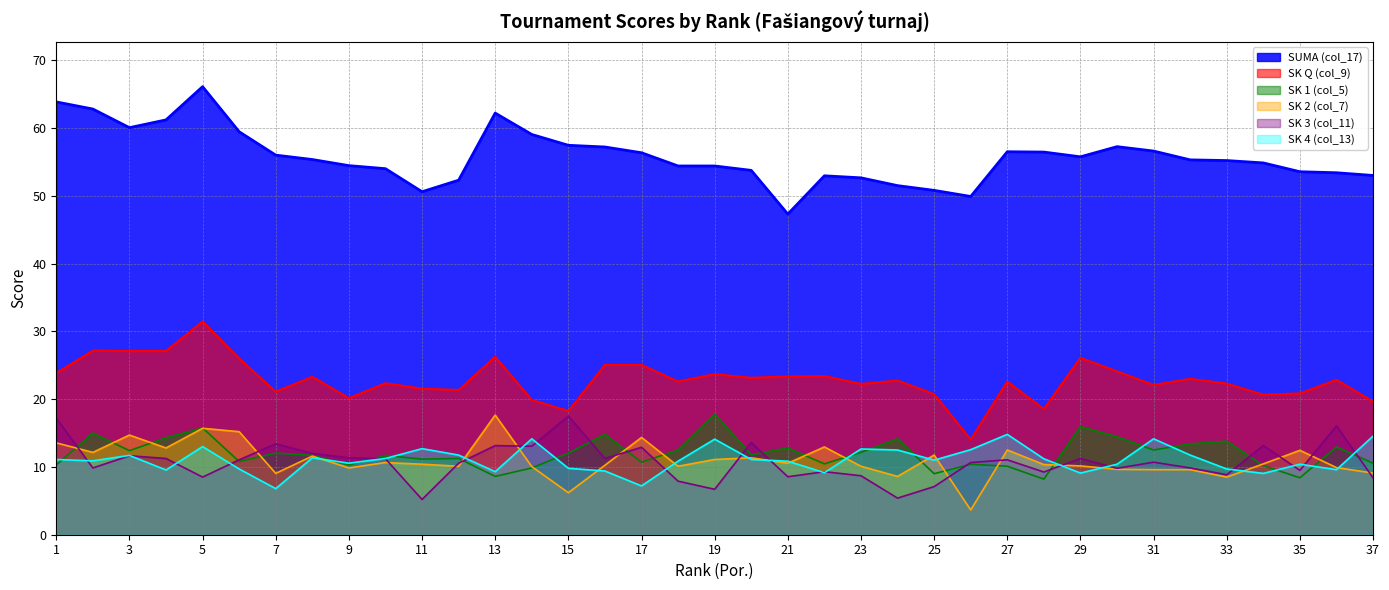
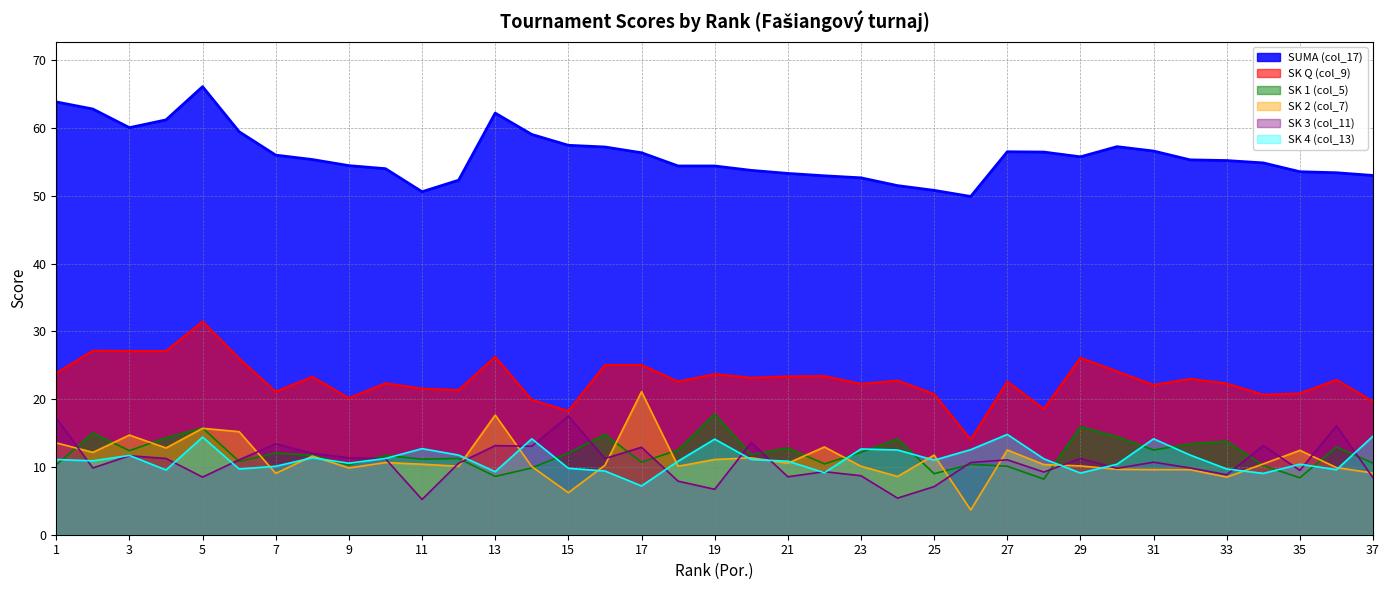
  {
    "SUMA (col_17)": {
      "1": 64,
      "3": 60,
      "5": 66,
      "7": 56,
      "9": 54,
      "11": 51,
      "13": 62,
      "15": 57,
      "17": 56,
      "19": 54,
-     "21": 47,
+     "21": 53,
      "23": 53,
      "25": 51,
      "27": 57,
      "29": 56,
      "31": 57,
      "33": 55,
      "35": 54,
      "37": 53
    },
    "SK Q (col_9)": {
      "1": 24,
      "3": 27,
      "5": 31,
      "7": 21,
      "9": 20,
      "11": 22,
      "13": 26,
      "15": 18,
      "17": 25,
      "19": 24,
      "21": 23,
      "23": 22,
      "25": 21,
      "27": 23,
      "29": 26,
      "31": 22,
      "33": 22,
      "35": 21,
      "37": 20
    },
    "SK 1 (col_5)": {
      "1": 10,
      "3": 12,
      "7": 12,
      "11": 11,
      "13": 9,
      "15": 12,
      "17": 11,
      "19": 18,
      "21": 13,
      "23": 12,
      "25": 9,
      "27": 10,
      "29": 16,
      "31": 13,
      "33": 14,
      "35": 8,
      "37": 11
    },
    "SK 2 (col_7)": {
      "1": 14,
      "3": 15,
      "7": 9,
      "9": 10,
      "11": 10,
      "13": 18,
      "15": 6,
-     "17": 14,
+     "17": 21,
      "19": 11,
      "23": 10,
      "25": 12,
      "27": 13,
      "29": 10,
      "31": 10,
      "35": 12,
      "37": 9
    },
    "SK 3 (col_11)": {
      "1": 17,
      "5": 9,
      "7": 13,
      "9": 11,
      "11": 5,
      "13": 13,
      "15": 18,
      "17": 13,
      "19": 7,
      "21": 9,
      "23": 9,
      "25": 7,
      "27": 11,
      "29": 11,
      "31": 11,
      "35": 10,
      "37": 8
    },
    "SK 4 (col_13)": {
      "1": 11,
-     "5": 13,
-     "7": 7,
+     "5": 14,
+     "7": 10,
      "11": 13,
      "13": 9,
      "15": 10,
      "17": 7,
      "19": 14,
      "23": 13,
      "25": 11,
      "27": 15,
      "29": 9,
      "31": 14,
      "33": 10,
      "35": 10,
      "37": 15
    }
  }
